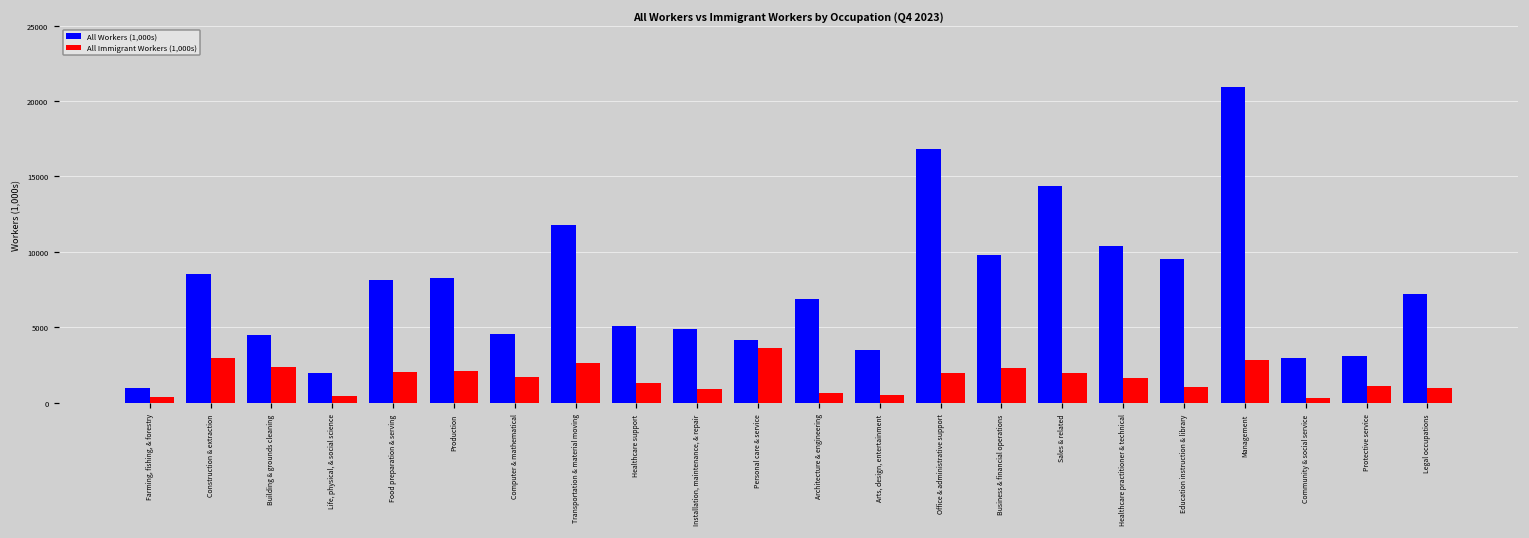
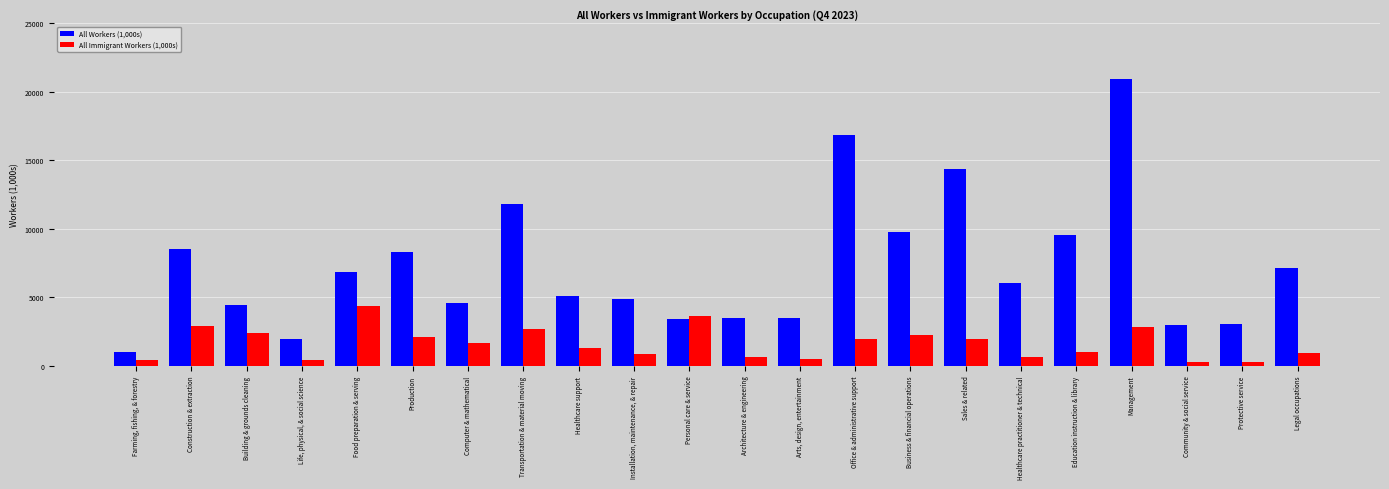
  {
    "All Workers (1,000s)": {
      "Farming, fishing, & forestry": 1000,
      "Construction & extraction": 8500,
      "Building & grounds cleaning": 4500,
      "Life, physical, & social science": 2000,
-     "Food preparation & serving": 8100,
+     "Food preparation & serving": 6800,
      "Production": 8300,
      "Computer & mathematical": 4600,
      "Transportation & material moving": 11800,
      "Healthcare support": 5100,
      "Installation, maintenance, & repair": 4900,
-     "Personal care & service": 4200,
-     "Architecture & engineering": 6900,
+     "Personal care & service": 3400,
+     "Architecture & engineering": 3500,
      "Arts, design, entertainment": 3500,
      "Office & administrative support": 16900,
      "Business & financial operations": 9800,
      "Sales & related": 14400,
-     "Healthcare practitioner & technical": 10400,
+     "Healthcare practitioner & technical": 6100,
      "Education instruction & library": 9500,
      "Management": 20900,
      "Community & social service": 3000,
      "Protective service": 3100,
      "Legal occupations": 7200
    },
    "All Immigrant Workers (1,000s)": {
      "Farming, fishing, & forestry": 400,
      "Construction & extraction": 2900,
      "Building & grounds cleaning": 2400,
      "Life, physical, & social science": 500,
-     "Food preparation & serving": 2000,
+     "Food preparation & serving": 4400,
      "Production": 2100,
      "Computer & mathematical": 1700,
      "Transportation & material moving": 2700,
      "Healthcare support": 1300,
      "Installation, maintenance, & repair": 900,
      "Personal care & service": 3600,
      "Architecture & engineering": 600,
      "Arts, design, entertainment": 500,
      "Office & administrative support": 1900,
      "Business & financial operations": 2300,
      "Sales & related": 2000,
-     "Healthcare practitioner & technical": 1600,
+     "Healthcare practitioner & technical": 700,
      "Education instruction & library": 1000,
      "Management": 2800,
      "Community & social service": 300,
-     "Protective service": 1100,
+     "Protective service": 300,
      "Legal occupations": 900
    }
  }
